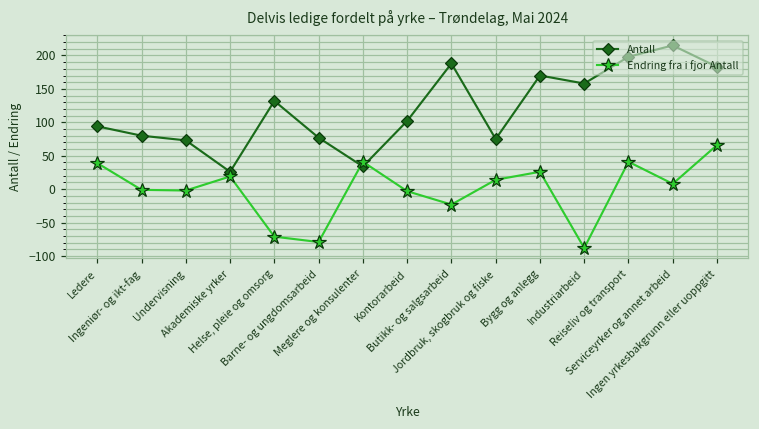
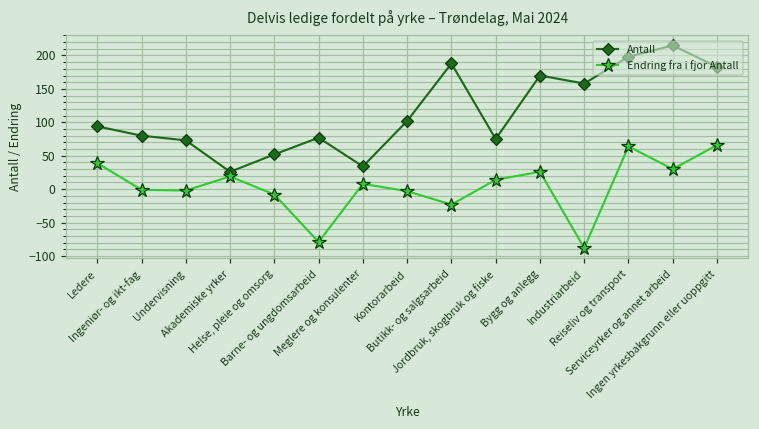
  {
    "Antall": {
      "Ledere": 90,
      "Ingeniør- og ikt-fag": 80,
      "Undervisning": 70,
      "Akademiske yrker": 30,
-     "Helse, pleie og omsorg": 130,
+     "Helse, pleie og omsorg": 50,
      "Barne- og ungdomsarbeid": 80,
      "Meglere og konsulenter": 30,
      "Kontorarbeid": 100,
      "Butikk- og salgsarbeid": 190,
      "Jordbruk, skogbruk og fiske": 80,
      "Bygg og anlegg": 170,
      "Industriarbeid": 160
    },
    "Endring fra i fjor Antall": {
      "Ledere": 40,
      "Ingeniør- og ikt-fag": 0,
      "Undervisning": 0,
      "Akademiske yrker": 20,
-     "Helse, pleie og omsorg": -70,
+     "Helse, pleie og omsorg": -10,
      "Barne- og ungdomsarbeid": -80,
-     "Meglere og konsulenter": 40,
+     "Meglere og konsulenter": 10,
      "Kontorarbeid": 0,
      "Butikk- og salgsarbeid": -20,
      "Jordbruk, skogbruk og fiske": 10,
      "Bygg og anlegg": 30,
      "Industriarbeid": -90,
-     "Reiseliv og transport": 40,
-     "Serviceyrker og annet arbeid": 10,
+     "Reiseliv og transport": 60,
+     "Serviceyrker og annet arbeid": 30,
      "Ingen yrkesbakgrunn eller uoppgitt": 70
    }
  }
